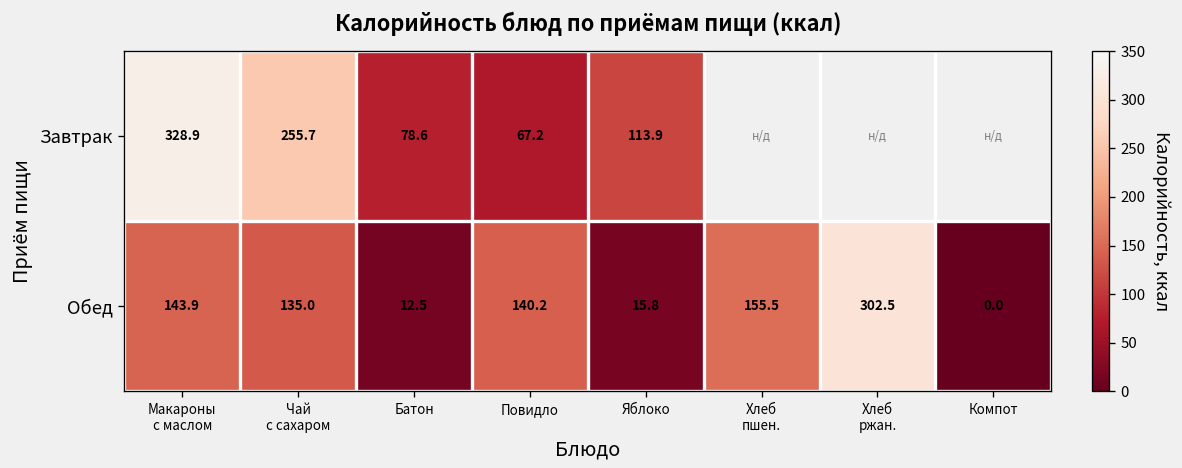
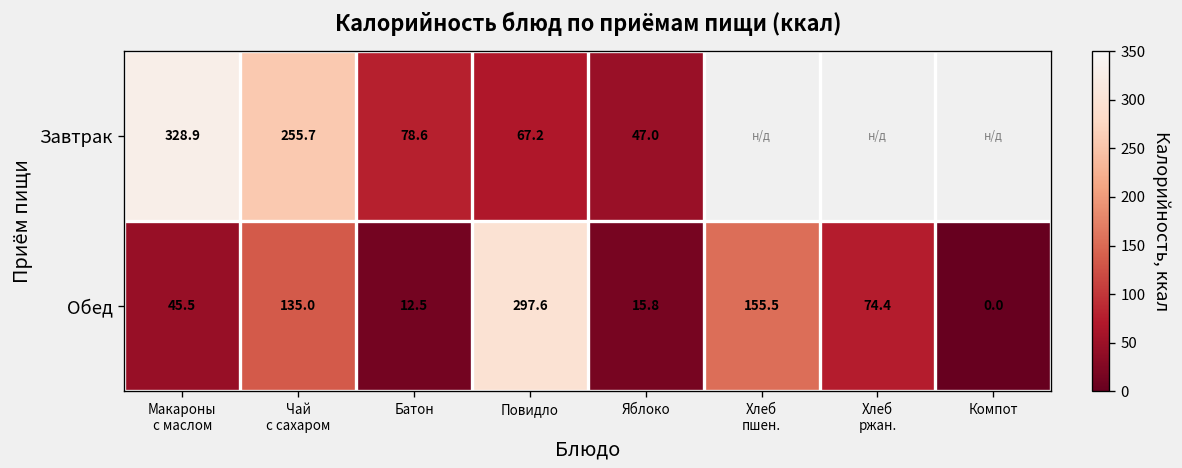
  {
    "Завтрак": {
      "Макароны с маслом": 328.9,
      "Чай с сахаром": 255.7,
      "Батон": 78.6,
      "Повидло": 67.2,
-     "Яблоко": 113.9
+     "Яблоко": 47.0
    },
    "Обед": {
-     "Макароны с маслом": 143.9,
+     "Макароны с маслом": 45.5,
      "Чай с сахаром": 135.0,
      "Батон": 12.5,
-     "Повидло": 140.2,
+     "Повидло": 297.6,
      "Яблоко": 15.8,
      "Хлеб пшен.": 155.5,
-     "Хлеб ржан.": 302.5,
+     "Хлеб ржан.": 74.4,
      "Компот": 0.0
    }
  }
